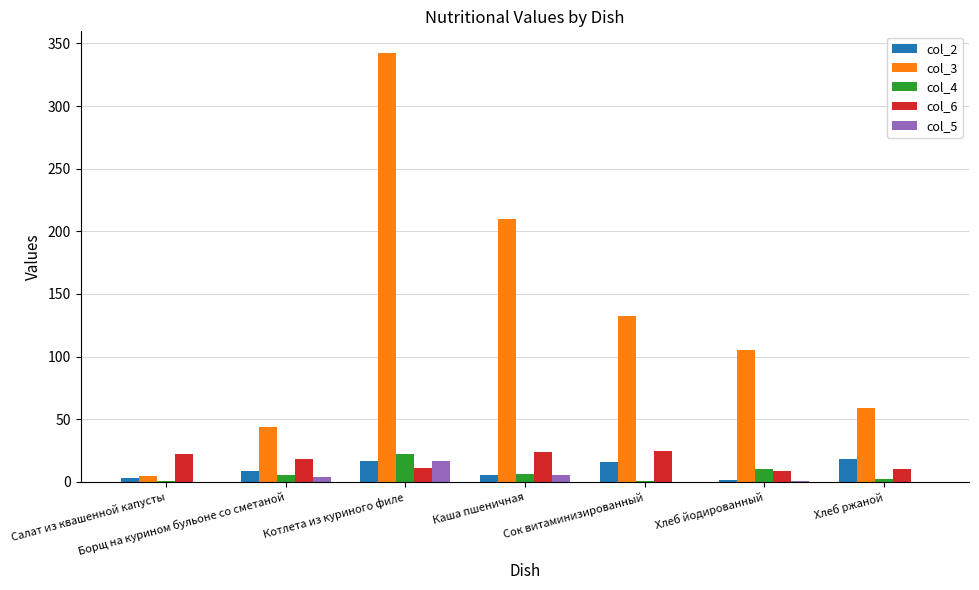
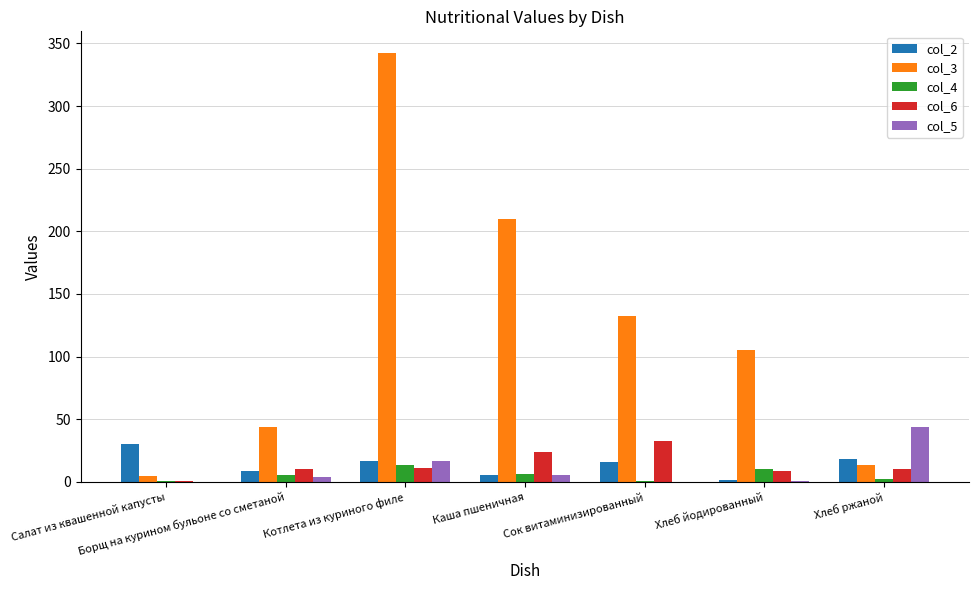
  {
    "col_2": {
-     "Салат из квашенной капусты": 3,
+     "Салат из квашенной капусты": 30,
      "Борщ на курином бульоне со сметаной": 9,
      "Котлета из куриного филе": 17,
      "Каша пшеничная": 5,
      "Сок витаминизированный": 16,
      "Хлеб ржаной": 19
    },
    "col_3": {
      "Салат из квашенной капусты": 4,
      "Борщ на курином бульоне со сметаной": 44,
      "Котлета из куриного филе": 343,
      "Каша пшеничная": 210,
      "Сок витаминизированный": 133,
      "Хлеб йодированный": 105,
-     "Хлеб ржаной": 59
+     "Хлеб ржаной": 14
    },
    "col_4": {
      "Борщ на курином бульоне со сметаной": 5,
-     "Котлета из куриного филе": 22,
+     "Котлета из куриного филе": 13,
      "Каша пшеничная": 6,
      "Хлеб йодированный": 10
    },
    "col_6": {
-     "Салат из квашенной капусты": 22,
-     "Борщ на курином бульоне со сметаной": 18,
+     "Салат из квашенной капусты": 1,
+     "Борщ на курином бульоне со сметаной": 10,
      "Котлета из куриного филе": 11,
      "Каша пшеничная": 24,
-     "Сок витаминизированный": 25,
+     "Сок витаминизированный": 33,
      "Хлеб йодированный": 9,
      "Хлеб ржаной": 10
    },
    "col_5": {
      "Салат из квашенной капусты": 0,
      "Борщ на курином бульоне со сметаной": 4,
      "Котлета из куриного филе": 16,
      "Каша пшеничная": 6,
      "Сок витаминизированный": 0,
-     "Хлеб ржаной": 0
+     "Хлеб ржаной": 44
    }
  }
